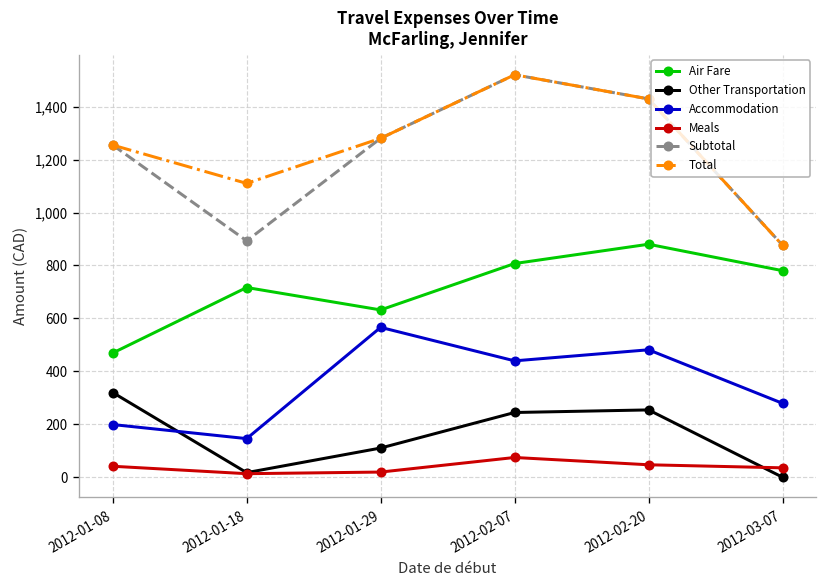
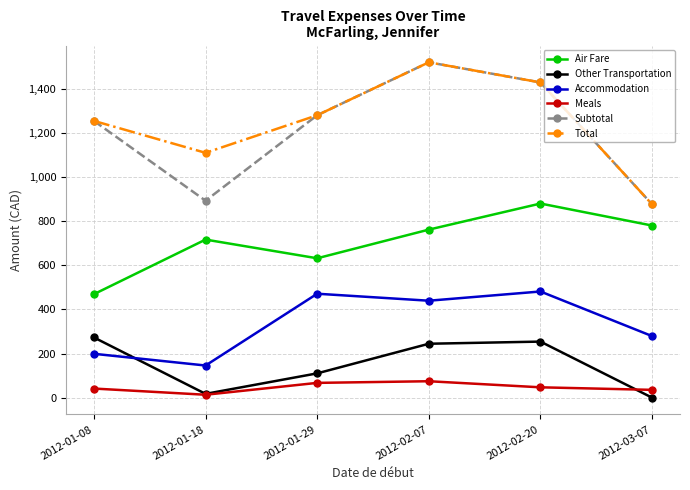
  {
    "Air Fare": {
      "2012-01-08": "470",
      "2012-01-18": "720",
      "2012-01-29": "630",
-     "2012-02-07": "810",
+     "2012-02-07": "760",
      "2012-02-20": "880",
      "2012-03-07": "780"
    },
    "Other Transportation": {
-     "2012-01-08": "320",
+     "2012-01-08": "270",
      "2012-01-29": "110",
      "2012-02-07": "240",
      "2012-02-20": "250",
      "2012-03-07": "0"
    },
    "Accommodation": {
      "2012-01-08": "200",
      "2012-01-18": "150",
-     "2012-01-29": "570",
+     "2012-01-29": "470",
      "2012-02-07": "440",
      "2012-02-20": "480",
      "2012-03-07": "280"
    },
    "Meals": {
      "2012-01-08": "40",
-     "2012-01-29": "20",
+     "2012-01-29": "70",
      "2012-02-07": "70",
      "2012-02-20": "50",
      "2012-03-07": "40"
    },
    "Subtotal": {
      "2012-01-18": "890"
    },
    "Total": {
      "2012-01-18": "1,110"
    }
  }
